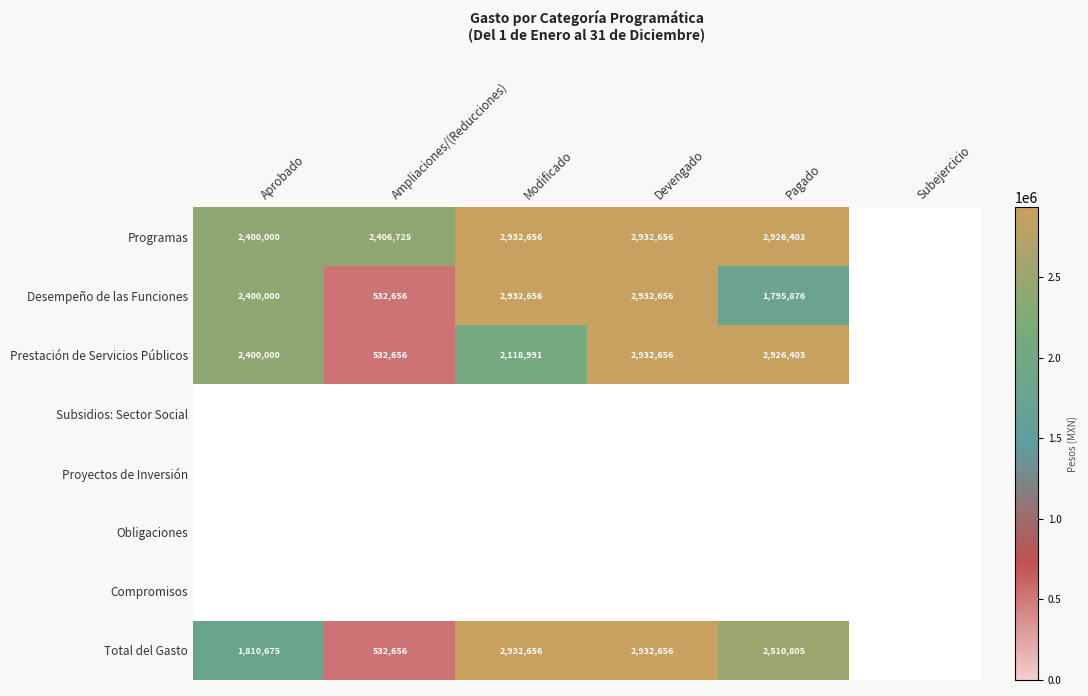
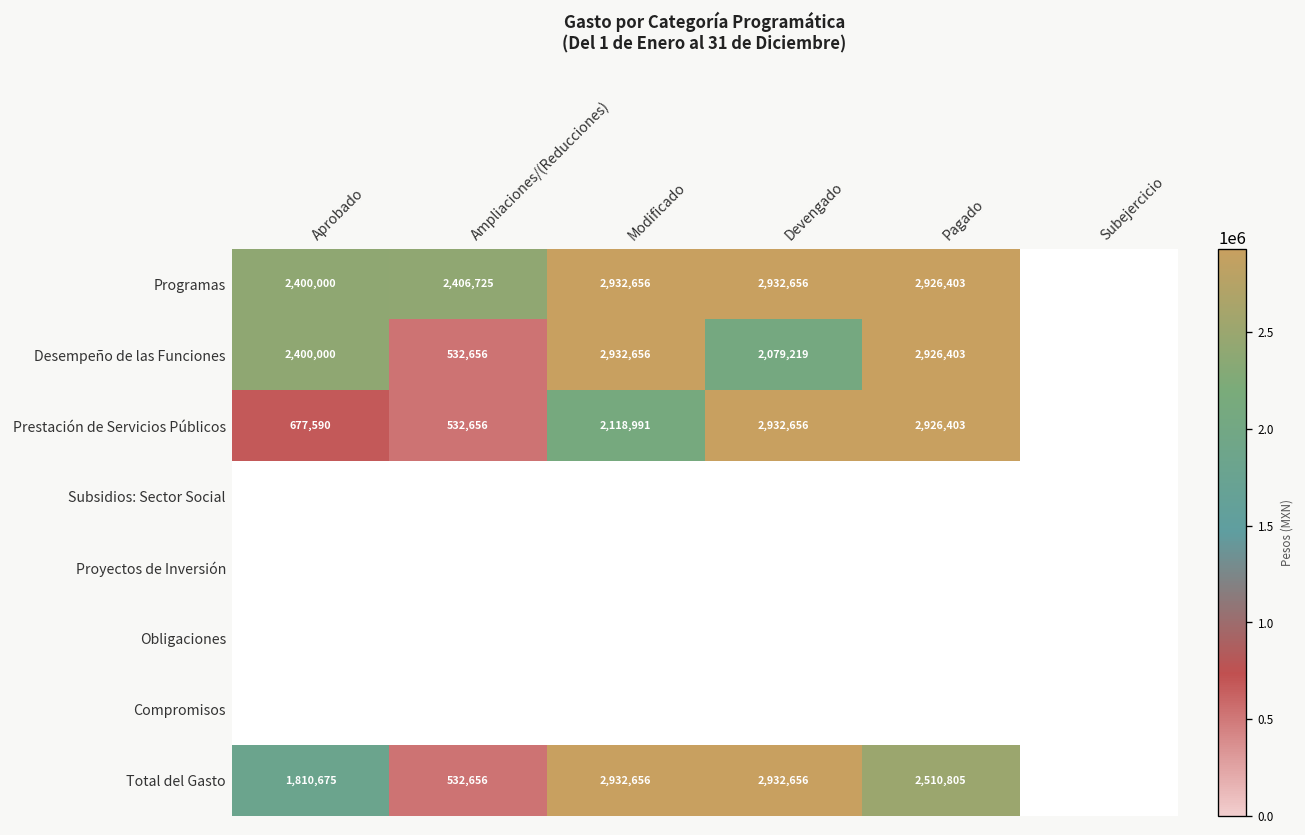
  {
    "Programas": {
      "Aprobado": "2,400,000",
      "Ampliaciones/(Reducciones)": "2,406,725",
      "Modificado": "2,932,656",
      "Devengado": "2,932,656",
      "Pagado": "2,926,403"
    },
    "Desempeño de las Funciones": {
      "Aprobado": "2,400,000",
      "Ampliaciones/(Reducciones)": "532,656",
      "Modificado": "2,932,656",
-     "Devengado": "2,932,656",
-     "Pagado": "1,795,876"
+     "Devengado": "2,079,219",
+     "Pagado": "2,926,403"
    },
    "Prestación de Servicios Públicos": {
-     "Aprobado": "2,400,000",
+     "Aprobado": "677,590",
      "Ampliaciones/(Reducciones)": "532,656",
      "Modificado": "2,118,991",
      "Devengado": "2,932,656",
      "Pagado": "2,926,403"
    },
    "Total del Gasto": {
      "Aprobado": "1,810,675",
      "Ampliaciones/(Reducciones)": "532,656",
      "Modificado": "2,932,656",
      "Devengado": "2,932,656",
      "Pagado": "2,510,805"
    }
  }
